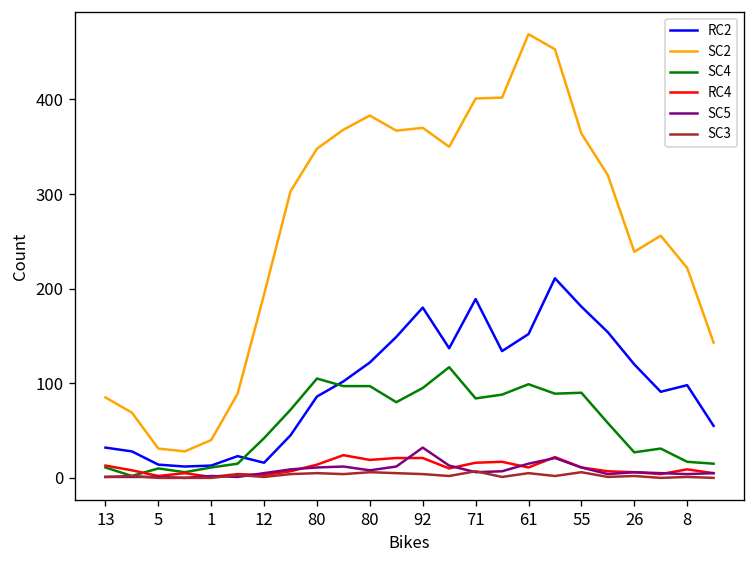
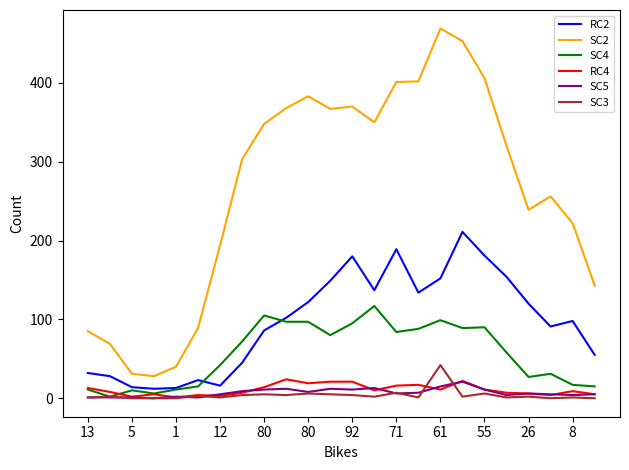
  {
    "RC2": {
      "12": 20,
      "92": 180,
      "71": 190,
      "61": 150,
      "55": 180,
      "26": 120,
      "8": 100
    },
    "SC2": {
      "12": 190,
      "92": 370,
      "71": 400,
      "61": 470,
-     "55": 360,
+     "55": 410,
      "26": 240,
      "8": 220
    },
    "SC4": {
      "12": 40,
      "92": 100,
      "71": 80,
      "61": 100,
      "55": 90,
      "26": 30,
      "8": 20
    },
    "RC4": {
      "92": 20,
      "71": 20,
      "61": 10,
      "8": 10
    },
    "SC5": {
-     "92": 30,
+     "92": 10,
      "61": 20
    },
    "SC3": {
      "92": 0,
-     "61": 10,
+     "61": 40,
      "55": 10,
      "26": 0
    }
  }
